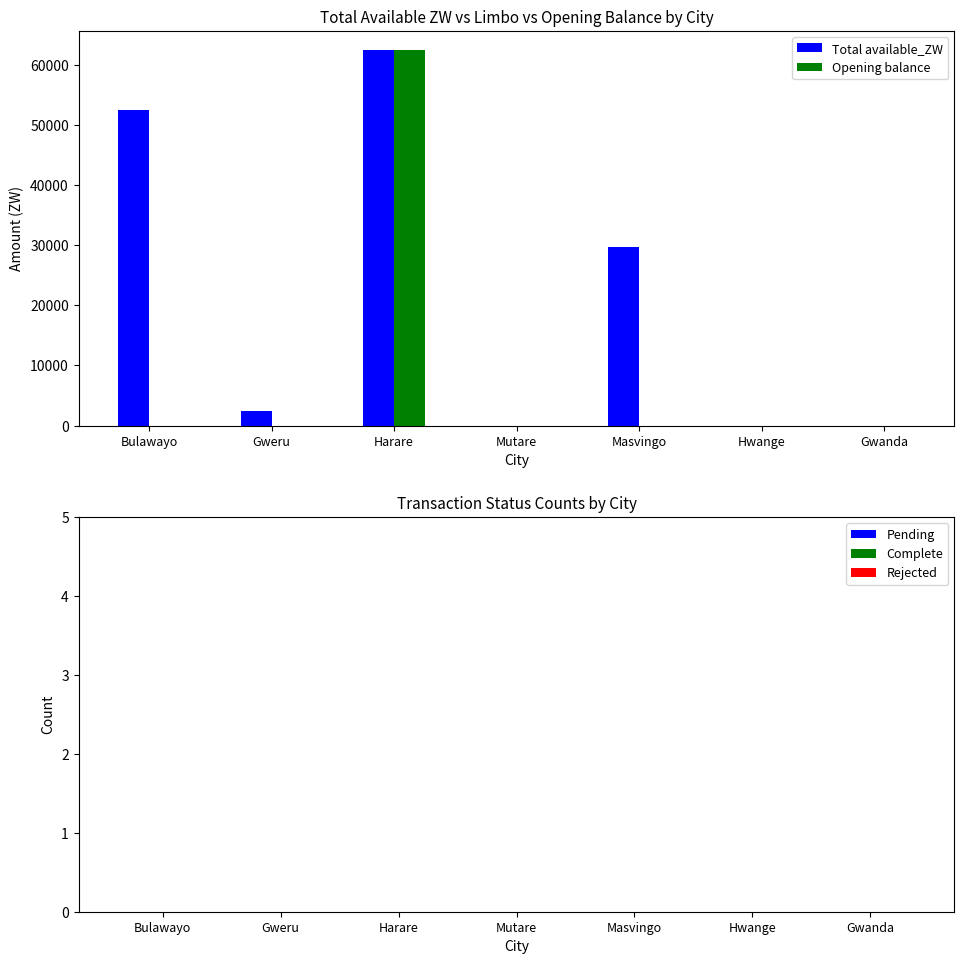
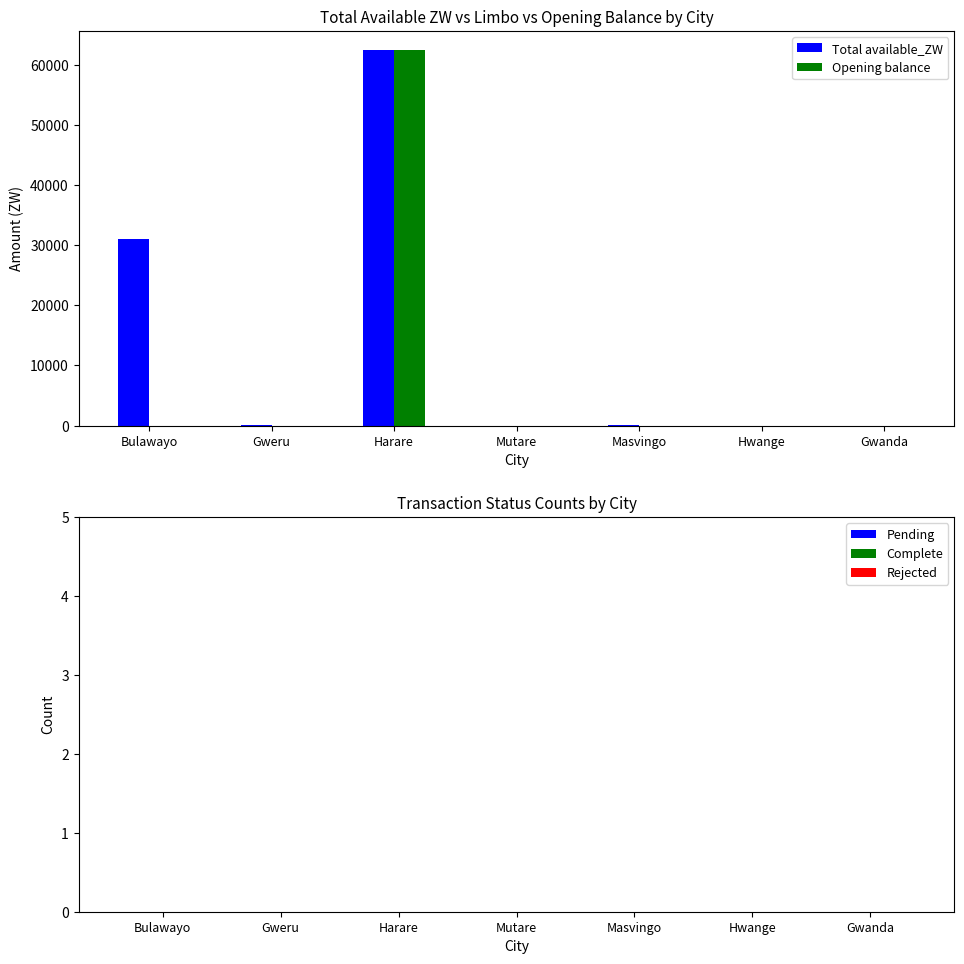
  {
    "Total Available ZW vs Limbo vs Opening Balance by City": {
      "Total available_ZW": {
-       "Bulawayo": 53000,
-       "Gweru": 2000,
+       "Bulawayo": 31000,
+       "Gweru": 0,
        "Harare": 62000,
        "Mutare": 0,
-       "Masvingo": 30000,
+       "Masvingo": 0,
        "Hwange": 0,
        "Gwanda": 0
      },
      "Opening balance": {
        "Bulawayo": 0,
        "Gweru": 0,
        "Harare": 62000,
        "Mutare": 0,
        "Masvingo": 0,
        "Hwange": 0,
        "Gwanda": 0
      }
    },
    "Transaction Status Counts by City": {
      "Pending": {
        "Bulawayo": 0.0,
        "Gweru": 0.0,
        "Harare": 0.0,
        "Mutare": 0.0,
        "Masvingo": 0.0,
        "Hwange": 0.0,
        "Gwanda": 0.0
      },
      "Complete": {
        "Bulawayo": 0.0,
        "Gweru": 0.0,
        "Harare": 0.0,
        "Mutare": 0.0,
        "Masvingo": 0.0,
        "Hwange": 0.0,
        "Gwanda": 0.0
      },
      "Rejected": {
        "Bulawayo": 0.0,
        "Gweru": 0.0,
        "Harare": 0.0,
        "Mutare": 0.0,
        "Masvingo": 0.0,
        "Hwange": 0.0,
        "Gwanda": 0.0
      }
    }
  }
